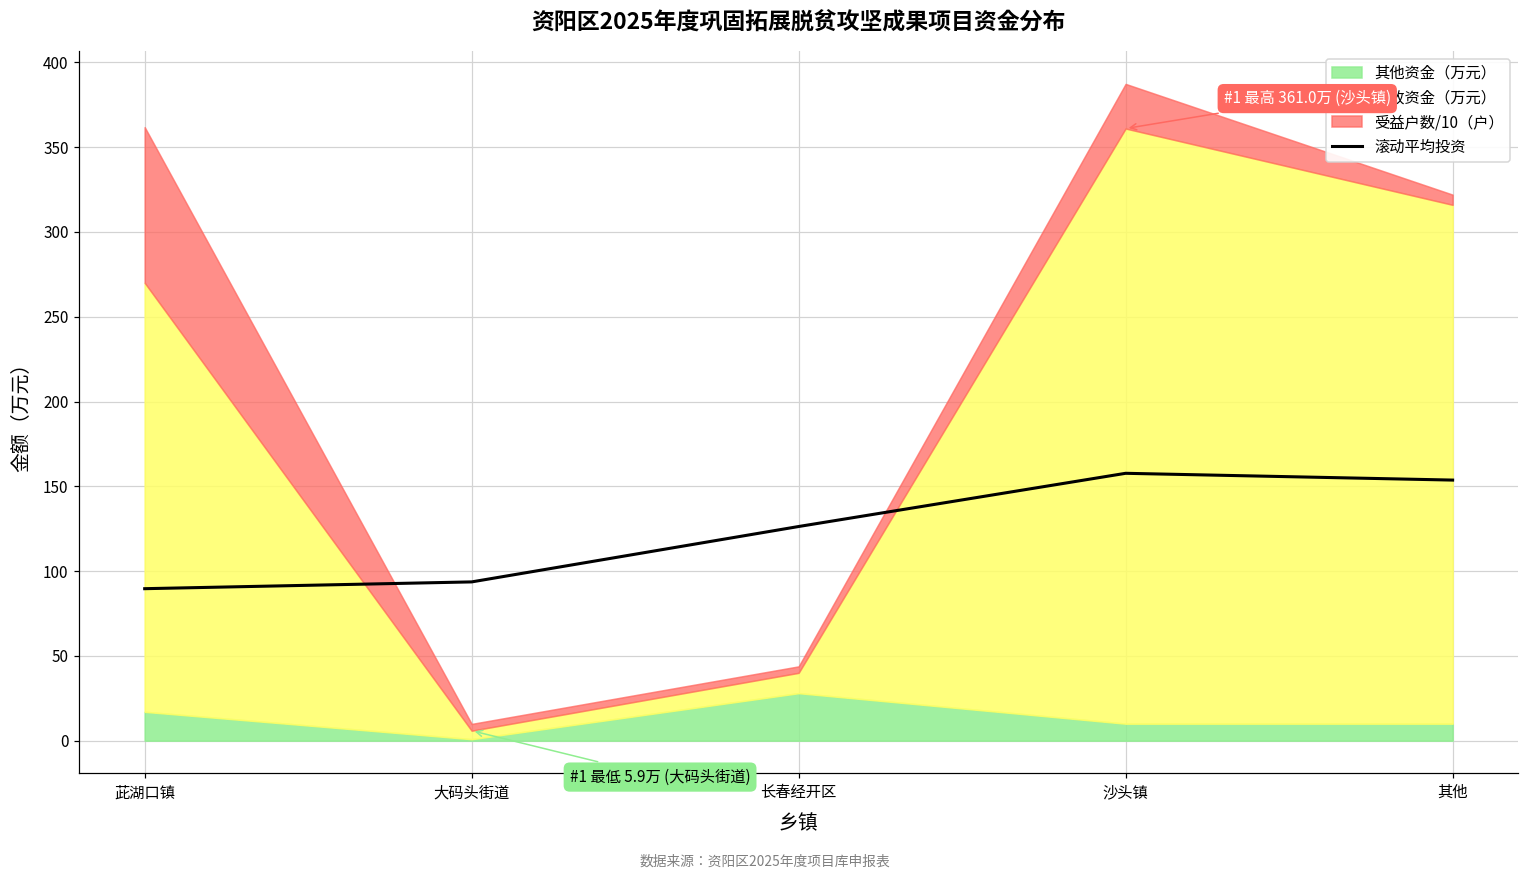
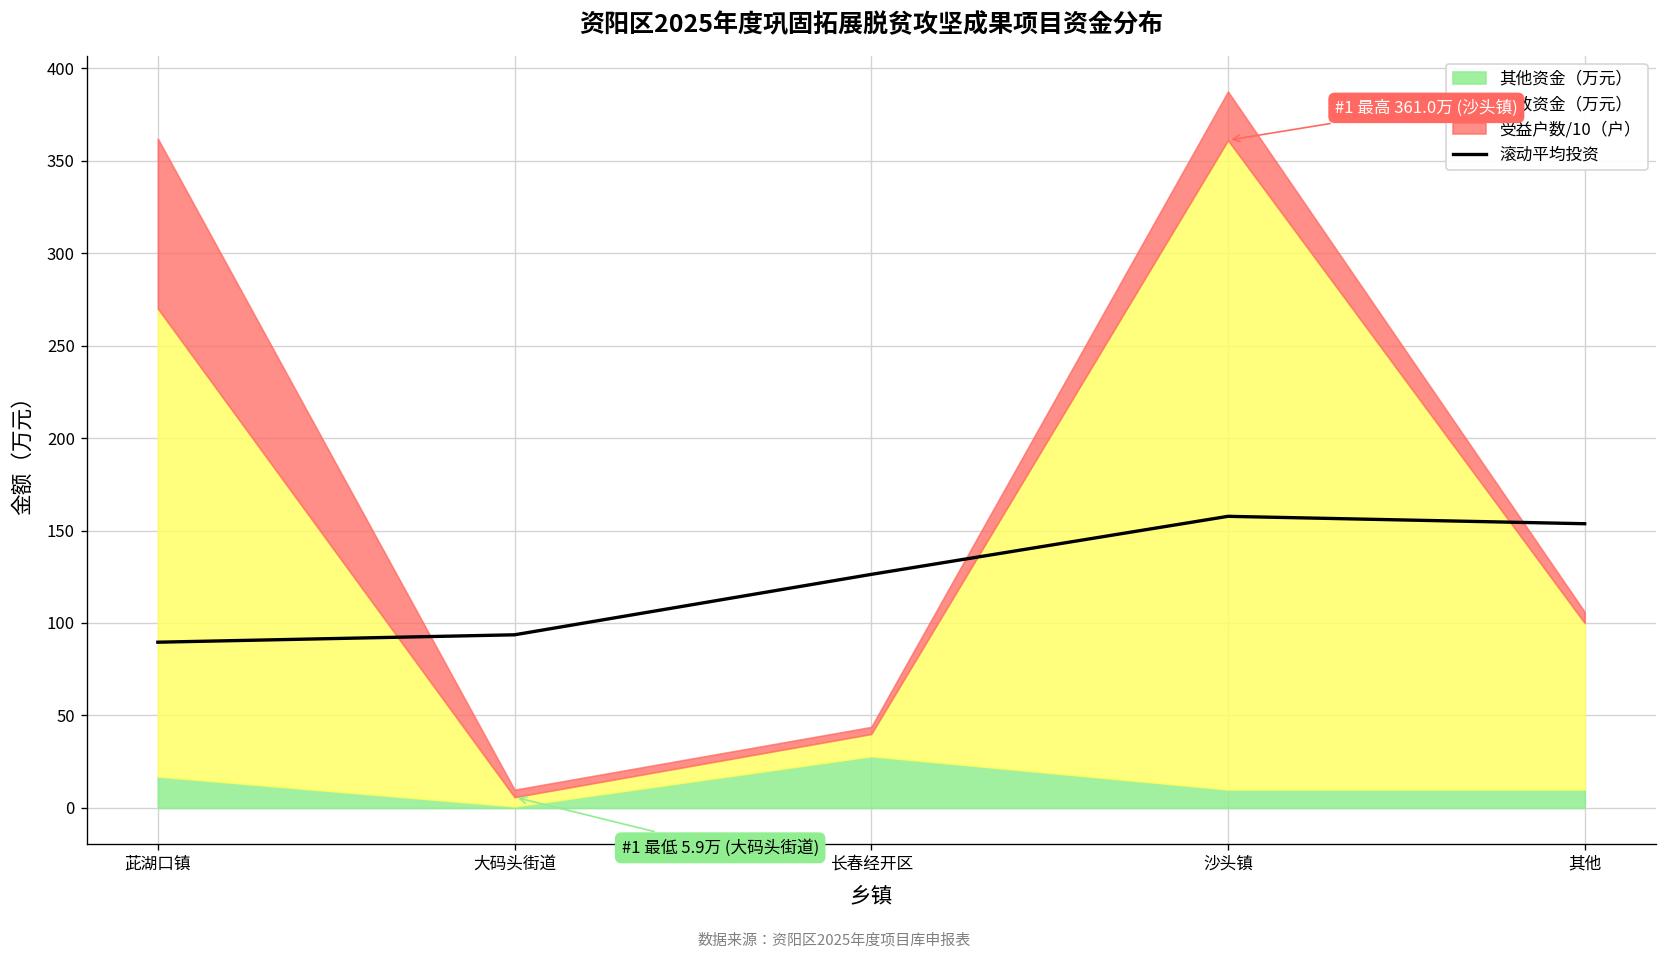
  {
    "滚动平均投资": {
      "茈湖口镇": 90,
      "大码头街道": 94,
      "长春经开区": 126,
      "沙头镇": 158,
      "其他": 154
    },
    "其他资金（万元）": {
      "茈湖口镇": 17,
      "长春经开区": 28,
      "沙头镇": 10,
      "其他": 10
    },
    "财政资金（万元）": {
      "茈湖口镇": 253,
      "长春经开区": 12,
-     "其他": 306
+     "其他": 90
    },
    "受益户数/10（户）": {
      "茈湖口镇": 92,
      "大码头街道": 4,
      "长春经开区": 4,
      "沙头镇": 26,
      "其他": 6
    }
  }
